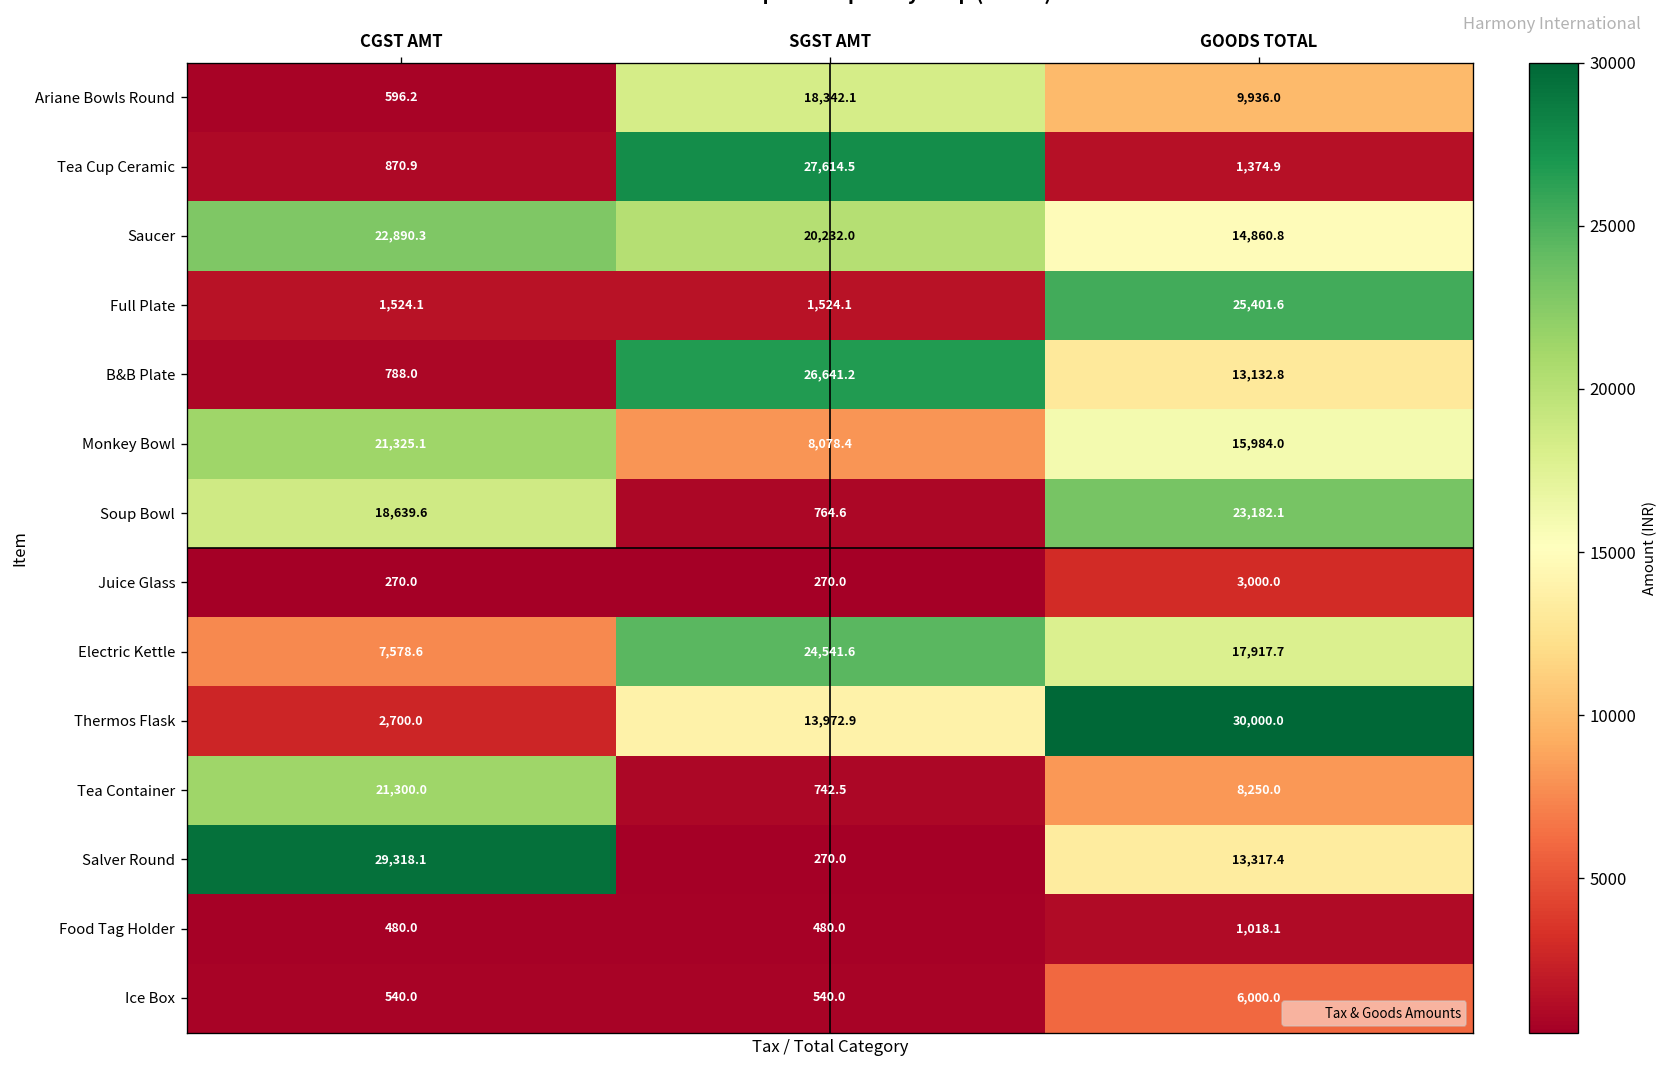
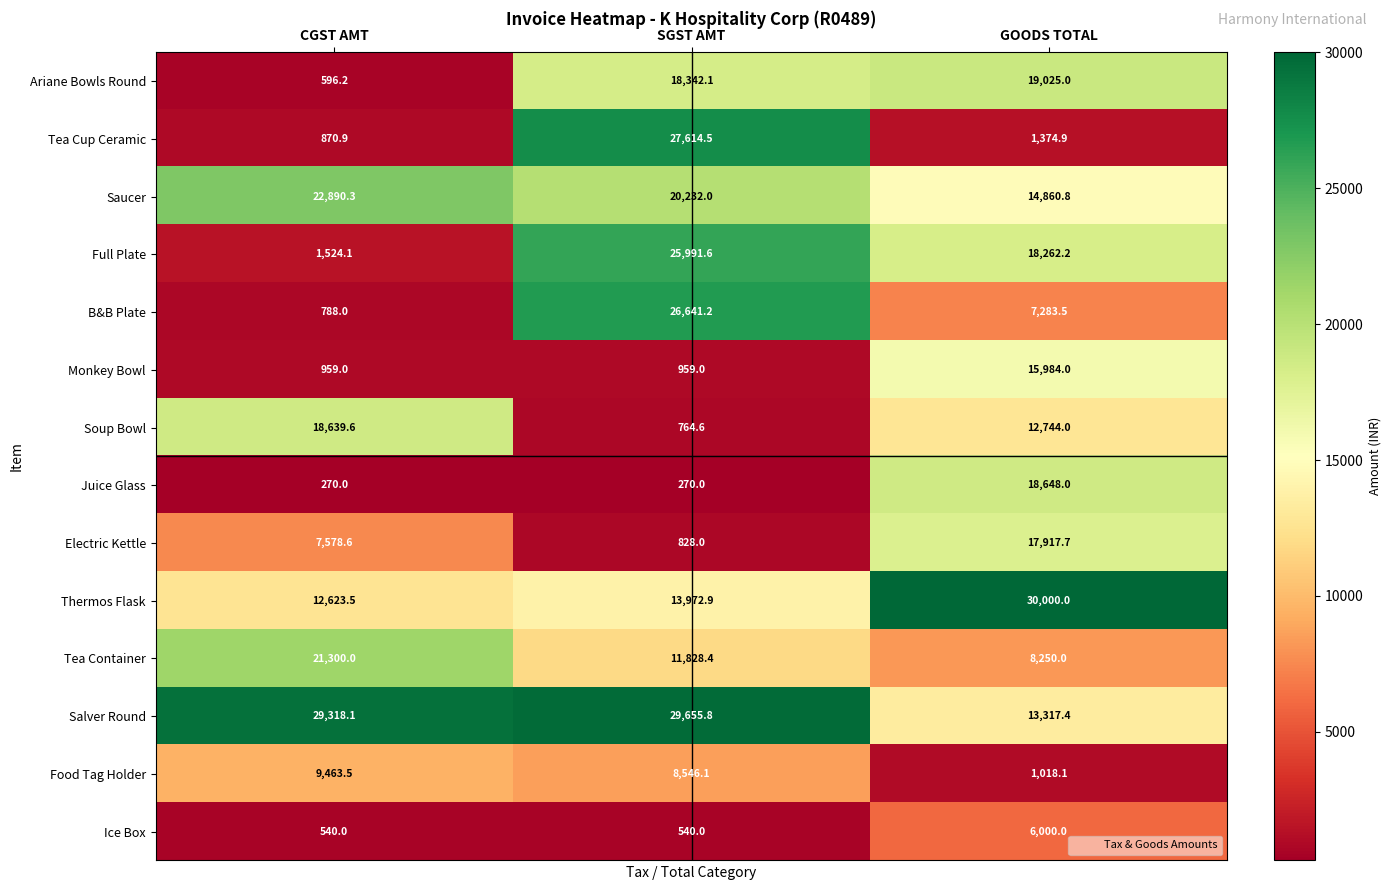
  {
    "Ariane Bowls Round": {
      "CGST AMT": "596.2",
      "SGST AMT": "18,342.1",
-     "GOODS TOTAL": "9,936.0"
+     "GOODS TOTAL": "19,025.0"
    },
    "Tea Cup Ceramic": {
      "CGST AMT": "870.9",
      "SGST AMT": "27,614.5",
      "GOODS TOTAL": "1,374.9"
    },
    "Saucer": {
      "CGST AMT": "22,890.3",
      "SGST AMT": "20,232.0",
      "GOODS TOTAL": "14,860.8"
    },
    "Full Plate": {
      "CGST AMT": "1,524.1",
-     "SGST AMT": "1,524.1",
-     "GOODS TOTAL": "25,401.6"
+     "SGST AMT": "25,991.6",
+     "GOODS TOTAL": "18,262.2"
    },
    "B&B Plate": {
      "CGST AMT": "788.0",
      "SGST AMT": "26,641.2",
-     "GOODS TOTAL": "13,132.8"
+     "GOODS TOTAL": "7,283.5"
    },
    "Monkey Bowl": {
-     "CGST AMT": "21,325.1",
-     "SGST AMT": "8,078.4",
+     "CGST AMT": "959.0",
+     "SGST AMT": "959.0",
      "GOODS TOTAL": "15,984.0"
    },
    "Soup Bowl": {
      "CGST AMT": "18,639.6",
      "SGST AMT": "764.6",
-     "GOODS TOTAL": "23,182.1"
+     "GOODS TOTAL": "12,744.0"
    },
    "Juice Glass": {
      "CGST AMT": "270.0",
      "SGST AMT": "270.0",
-     "GOODS TOTAL": "3,000.0"
+     "GOODS TOTAL": "18,648.0"
    },
    "Electric Kettle": {
      "CGST AMT": "7,578.6",
-     "SGST AMT": "24,541.6",
+     "SGST AMT": "828.0",
      "GOODS TOTAL": "17,917.7"
    },
    "Thermos Flask": {
-     "CGST AMT": "2,700.0",
+     "CGST AMT": "12,623.5",
      "SGST AMT": "13,972.9",
      "GOODS TOTAL": "30,000.0"
    },
    "Tea Container": {
      "CGST AMT": "21,300.0",
-     "SGST AMT": "742.5",
+     "SGST AMT": "11,828.4",
      "GOODS TOTAL": "8,250.0"
    },
    "Salver Round": {
      "CGST AMT": "29,318.1",
-     "SGST AMT": "270.0",
+     "SGST AMT": "29,655.8",
      "GOODS TOTAL": "13,317.4"
    },
    "Food Tag Holder": {
-     "CGST AMT": "480.0",
-     "SGST AMT": "480.0",
+     "CGST AMT": "9,463.5",
+     "SGST AMT": "8,546.1",
      "GOODS TOTAL": "1,018.1"
    },
    "Ice Box": {
      "CGST AMT": "540.0",
      "SGST AMT": "540.0",
      "GOODS TOTAL": "6,000.0"
    }
  }
